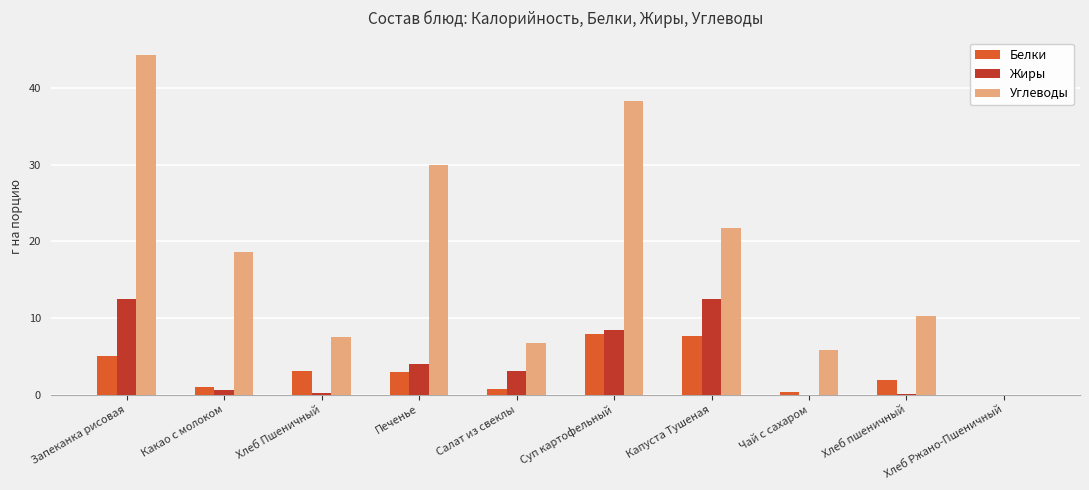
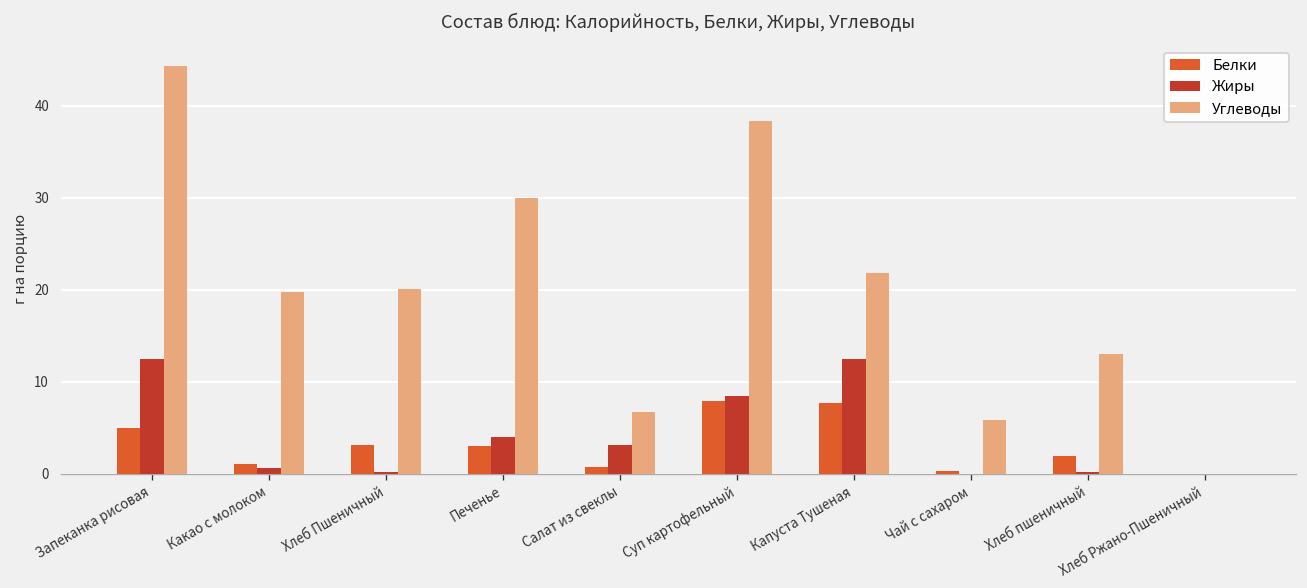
  {
    "Углеводы": {
      "Запеканка рисовая": 44,
-     "Какао с молоком": 19,
-     "Хлеб Пшеничный": 8,
+     "Какао с молоком": 20,
+     "Хлеб Пшеничный": 20,
      "Печенье": 30,
      "Салат из свеклы": 7,
      "Суп картофельный": 38,
      "Капуста Тушеная": 22,
      "Чай с сахаром": 6,
-     "Хлеб пшеничный": 10,
+     "Хлеб пшеничный": 13,
      "Хлеб Ржано-Пшеничный": 0
    }
  }
